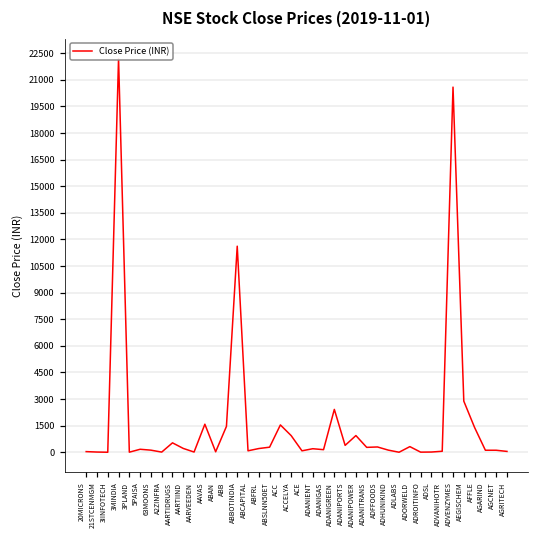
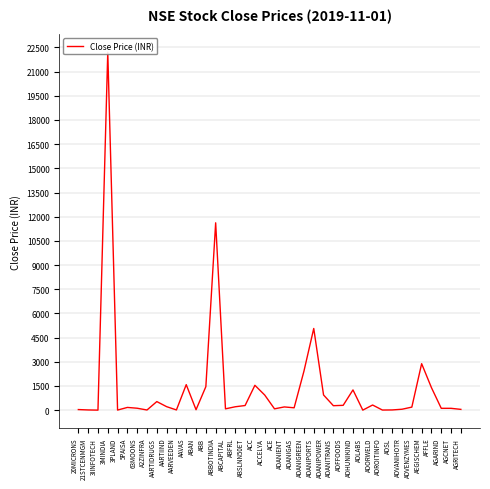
  {
    "20MICRONS": 0,
    "21STCENMGM": 0,
    "3IINFOTECH": 0,
    "3PLAND": 0,
    "5PAISA": 200,
    "63MOONS": 100,
    "A2ZINFRA": 0,
    "AARTIDRUGS": 500,
    "AARTIIND": 200,
    "AARVEEDEN": 0,
    "AAVAS": 1600,
    "ABAN": 0,
    "ABB": 1500,
    "ABBOTINDIA": 11600,
    "ABCAPITAL": 100,
    "ABFRL": 200,
    "ABSLNN50ET": 300,
    "ACC": 1500,
    "ACCELYA": 900,
    "ACE": 100,
    "ADANIENT": 200,
    "ADANIGAS": 100,
    "ADANIGREEN": 2400,
-   "ADANIPORTS": 400,
+   "ADANIPORTS": 5100,
    "ADANIPOWER": 900,
    "ADANITRANS": 300,
    "ADFFOODS": 300,
-   "ADHUNIKIND": 100,
+   "ADHUNIKIND": 1300,
    "ADLABS": 0,
    "ADORWELD": 300,
    "ADROITINFO": 0,
    "ADSL": 0,
    "ADVANIHOTR": 100,
-   "ADVENZYMES": 20600,
+   "ADVENZYMES": 200,
    "AEGISCHEM": 2900,
    "AFFLE": 1400,
    "AGARIND": 100,
    "AGCNET": 100,
    "AGRITECH": 0
  }
